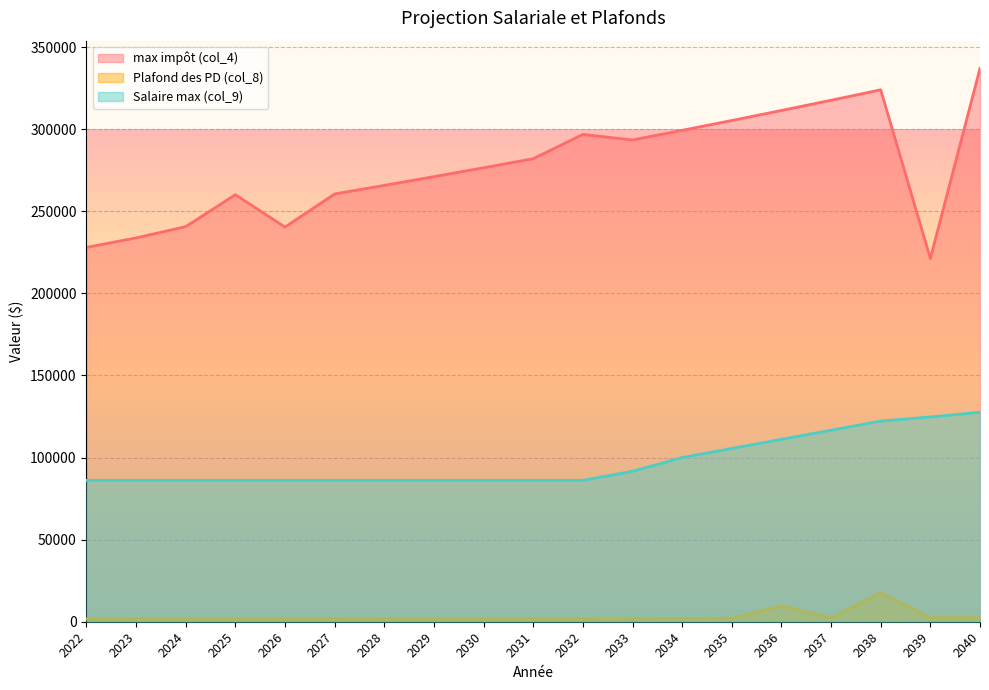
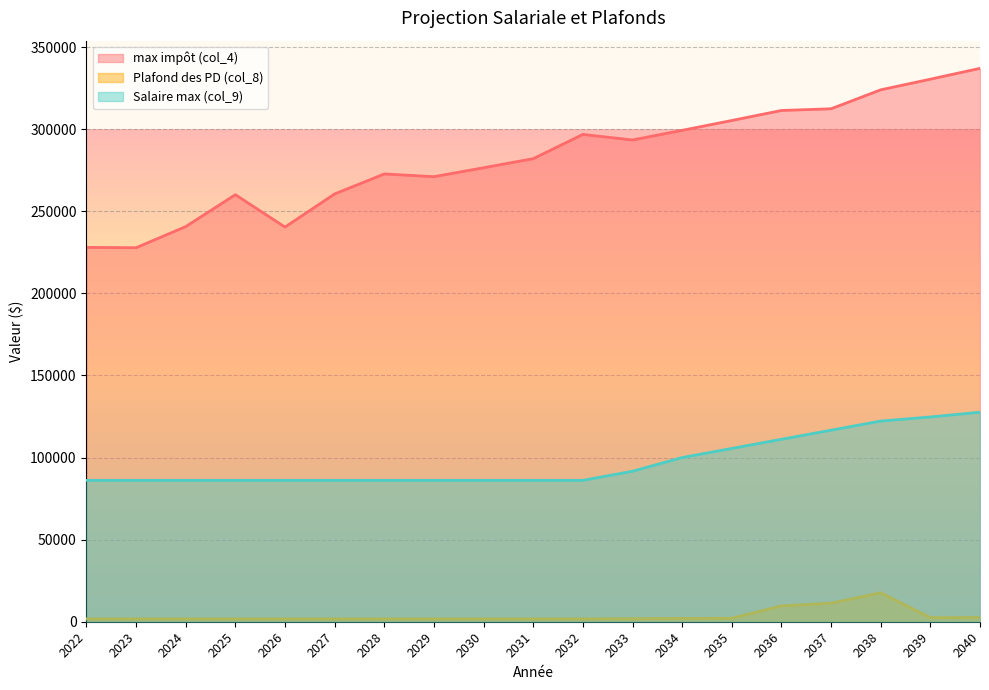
  {
    "max impôt (col_4)": {
      "2022": 228000,
-     "2023": 234000,
+     "2023": 228000,
      "2024": 241000,
      "2025": 260000,
      "2026": 240000,
      "2027": 261000,
-     "2028": 266000,
+     "2028": 273000,
      "2029": 271000,
      "2030": 277000,
      "2031": 282000,
      "2032": 297000,
      "2033": 293000,
      "2034": 299000,
      "2035": 305000,
      "2036": 311000,
-     "2037": 318000,
+     "2037": 312000,
      "2038": 324000,
-     "2039": 221000,
+     "2039": 330000,
      "2040": 337000
    },
    "Plafond des PD (col_8)": {
      "2022": 2000,
      "2023": 2000,
      "2024": 2000,
      "2025": 2000,
      "2026": 2000,
      "2027": 2000,
      "2028": 2000,
      "2029": 2000,
      "2030": 2000,
      "2031": 2000,
      "2032": 2000,
      "2033": 2000,
      "2034": 2000,
      "2035": 2000,
      "2036": 10000,
-     "2037": 2000,
+     "2037": 11000,
      "2038": 18000,
      "2039": 2000,
      "2040": 3000
    },
    "Salaire max (col_9)": {
      "2022": 86000,
      "2023": 86000,
      "2024": 86000,
      "2025": 86000,
      "2026": 86000,
      "2027": 86000,
      "2028": 86000,
      "2029": 86000,
      "2030": 86000,
      "2031": 86000,
      "2032": 86000,
      "2033": 92000,
      "2034": 100000,
      "2035": 106000,
      "2036": 111000,
      "2037": 117000,
      "2038": 122000,
      "2039": 125000,
      "2040": 128000
    }
  }
